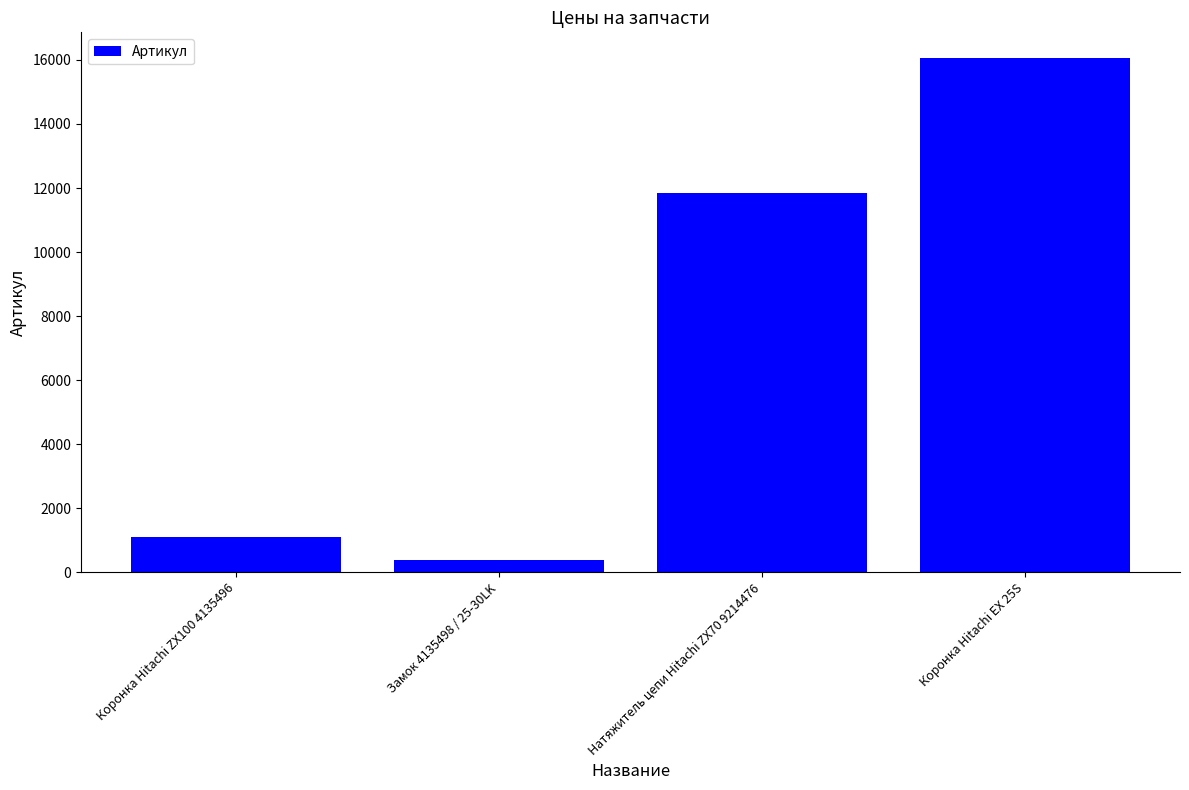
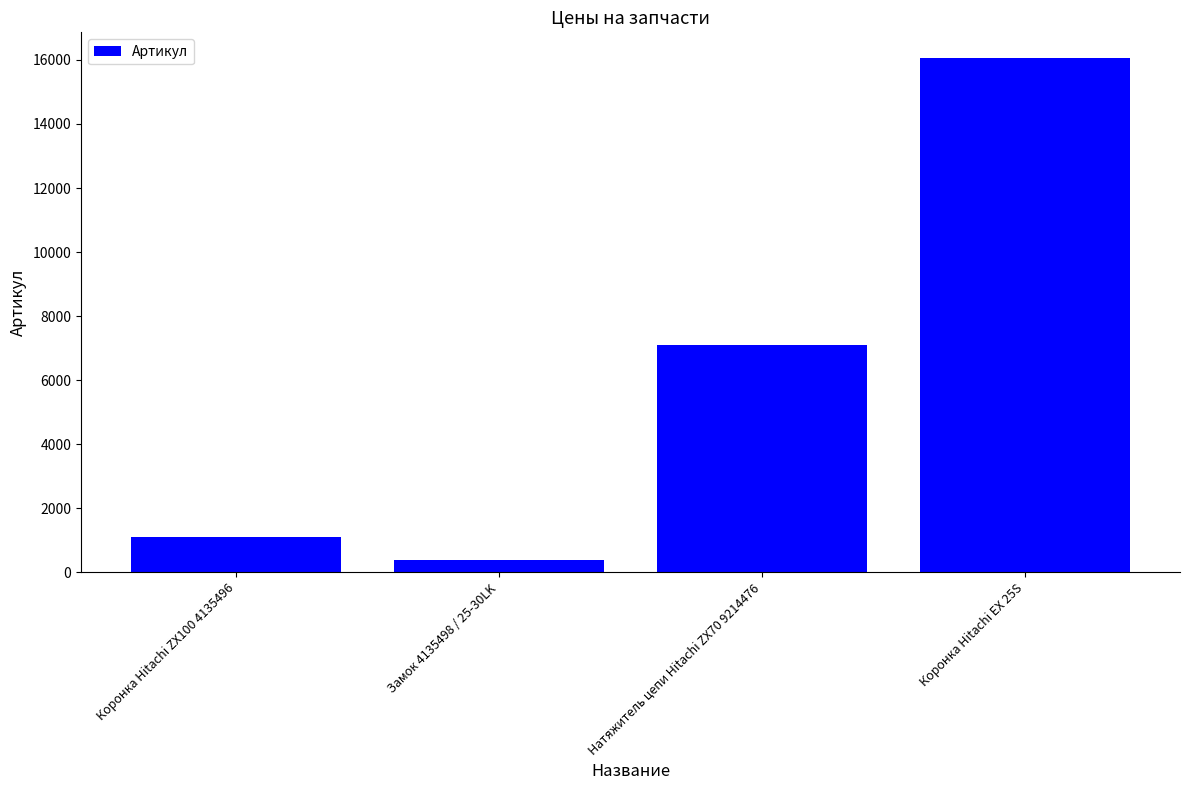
  {
    "Коронка Hitachi ZX100 4135496": 1100,
    "Замок 4135498 / 25-30LK": 400,
-   "Натяжитель цепи Hitachi ZX70 9214476": 11900,
+   "Натяжитель цепи Hitachi ZX70 9214476": 7100,
    "Коронка Hitachi EX 25S": 16100
  }
